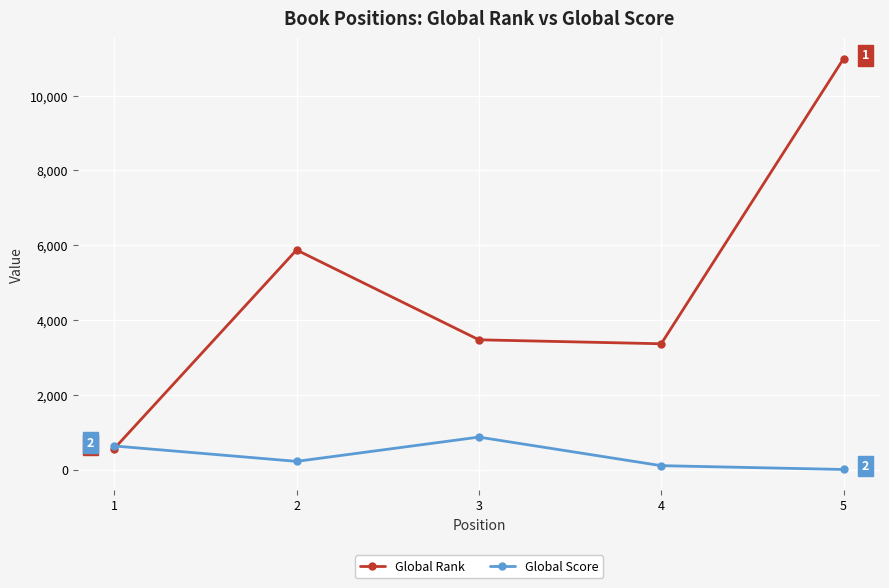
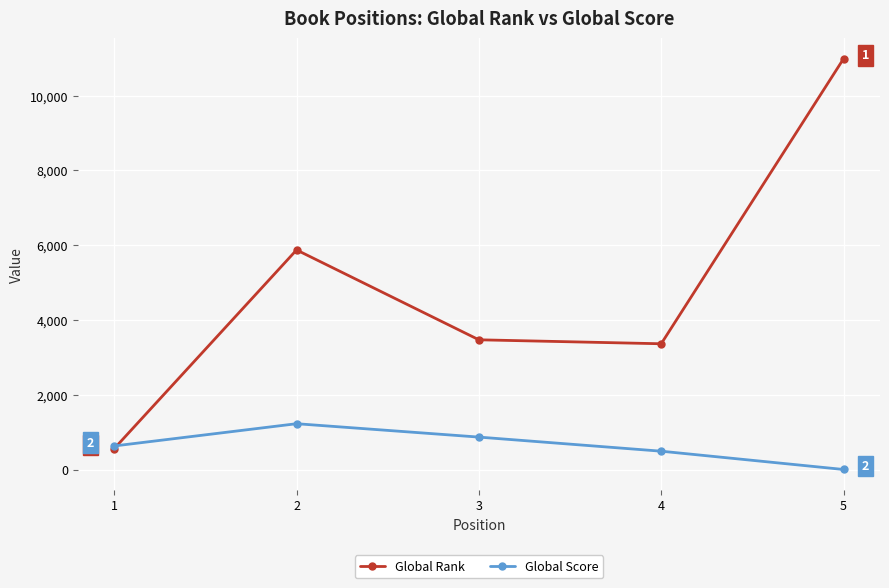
  {
    "Global Rank": {
      "2": "5,900",
      "3": "3,500",
      "4": "3,400"
    },
    "Global Score": {
-     "2": "200",
+     "2": "1,200",
      "3": "900",
-     "4": "100"
+     "4": "500"
    }
  }
